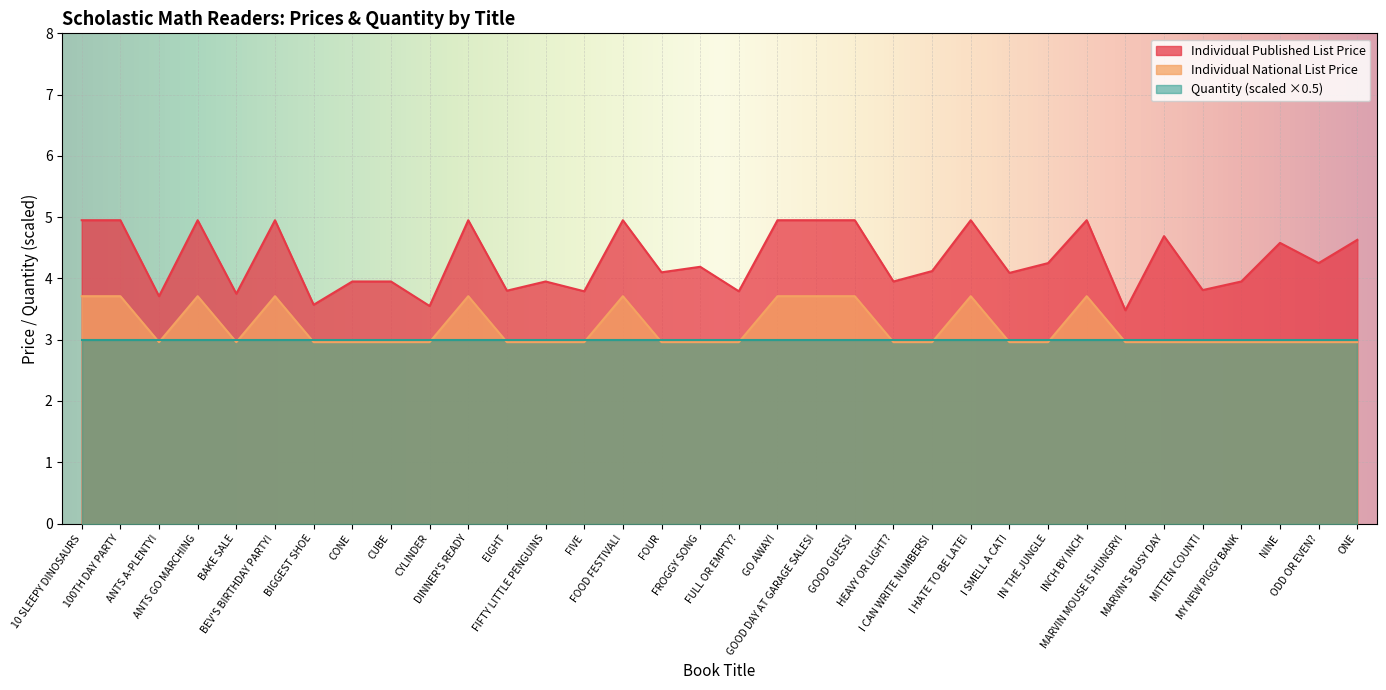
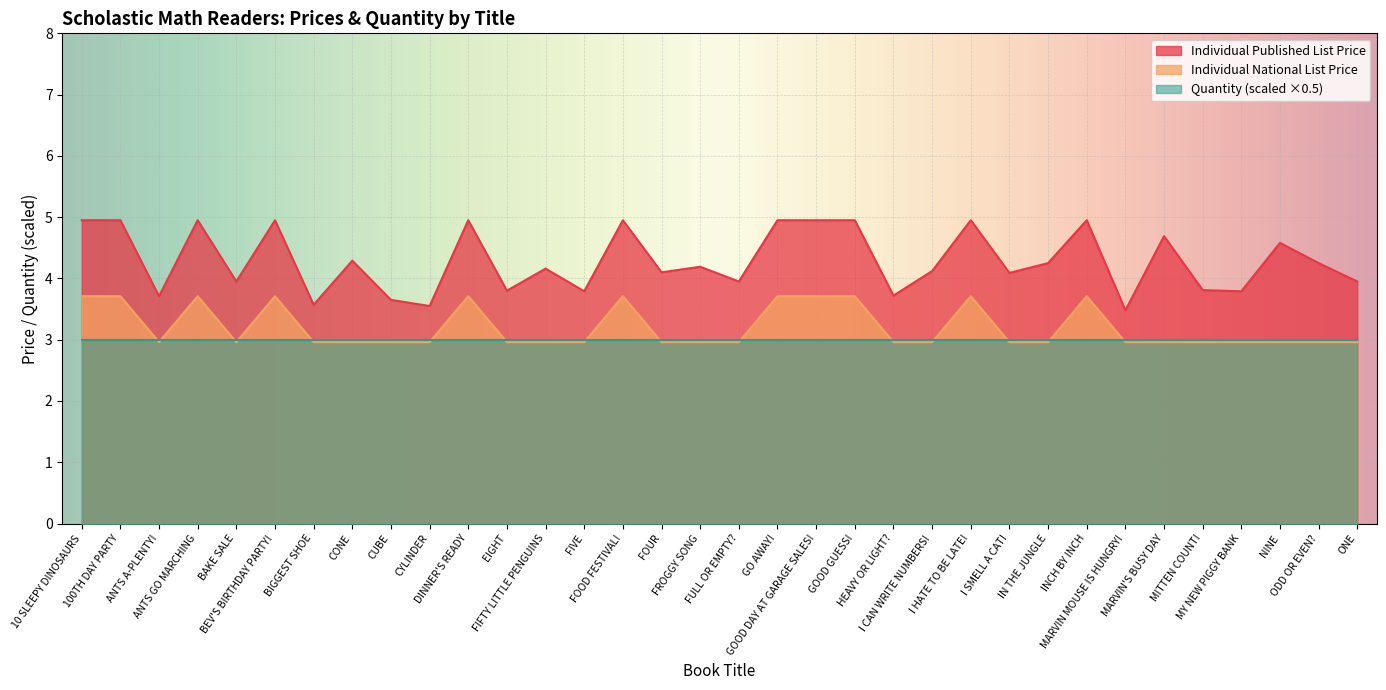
  {
    "Individual Published List Price": {
      "10 SLEEPY DINOSAURS": 5.0,
      "100TH DAY PARTY": 5.0,
      "ANTS A-PLENTY!": 3.7,
      "ANTS GO MARCHING": 5.0,
-     "BAKE SALE": 3.8,
+     "BAKE SALE": 4.0,
      "BEV'S BIRTHDAY PARTY!": 5.0,
      "BIGGEST SHOE": 3.6,
-     "CONE": 4.0,
-     "CUBE": 4.0,
+     "CONE": 4.3,
+     "CUBE": 3.7,
      "CYLINDER": 3.6,
      "DINNER'S READY": 5.0,
      "EIGHT": 3.8,
-     "FIFTY LITTLE PENGUINS": 4.0,
+     "FIFTY LITTLE PENGUINS": 4.2,
      "FIVE": 3.8,
      "FOOD FESTIVAL!": 5.0,
      "FOUR": 4.1,
      "FROGGY SONG": 4.2,
-     "FULL OR EMPTY?": 3.8,
+     "FULL OR EMPTY?": 4.0,
      "GO AWAY!": 5.0,
      "GOOD DAY AT GARAGE SALES!": 5.0,
      "GOOD GUESS!": 5.0,
-     "HEAVY OR LIGHT?": 4.0,
+     "HEAVY OR LIGHT?": 3.7,
      "I CAN WRITE NUMBERS!": 4.1,
      "I HATE TO BE LATE!": 5.0,
      "I SMELL A CAT!": 4.1,
      "IN THE JUNGLE": 4.3,
      "INCH BY INCH": 5.0,
      "MARVIN MOUSE IS HUNGRY!": 3.5,
      "MARVIN'S BUSY DAY": 4.7,
      "MITTEN COUNT!": 3.8,
-     "MY NEW PIGGY BANK": 4.0,
+     "MY NEW PIGGY BANK": 3.8,
      "NINE": 4.6,
      "ODD OR EVEN?": 4.3,
-     "ONE": 4.6
+     "ONE": 4.0
    },
    "Individual National List Price": {
      "10 SLEEPY DINOSAURS": 3.7,
      "100TH DAY PARTY": 3.7,
      "ANTS GO MARCHING": 3.7,
      "BEV'S BIRTHDAY PARTY!": 3.7,
      "DINNER'S READY": 3.7,
      "FOOD FESTIVAL!": 3.7,
      "GO AWAY!": 3.7,
      "GOOD DAY AT GARAGE SALES!": 3.7,
      "GOOD GUESS!": 3.7,
      "I HATE TO BE LATE!": 3.7,
      "INCH BY INCH": 3.7
    },
    "Quantity (scaled ×0.5)": {
      "10 SLEEPY DINOSAURS": 3.0,
      "100TH DAY PARTY": 3.0,
      "ANTS GO MARCHING": 3.0,
      "BEV'S BIRTHDAY PARTY!": 3.0,
      "DINNER'S READY": 3.0,
      "FOOD FESTIVAL!": 3.0,
      "GO AWAY!": 3.0,
      "GOOD DAY AT GARAGE SALES!": 3.0,
      "GOOD GUESS!": 3.0,
      "I HATE TO BE LATE!": 3.0,
      "INCH BY INCH": 3.0
    }
  }
